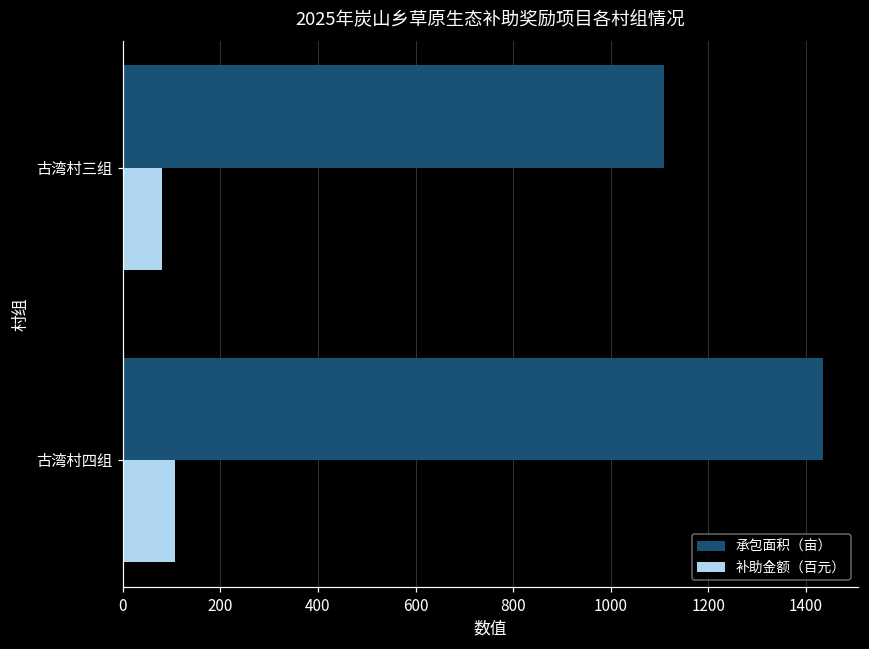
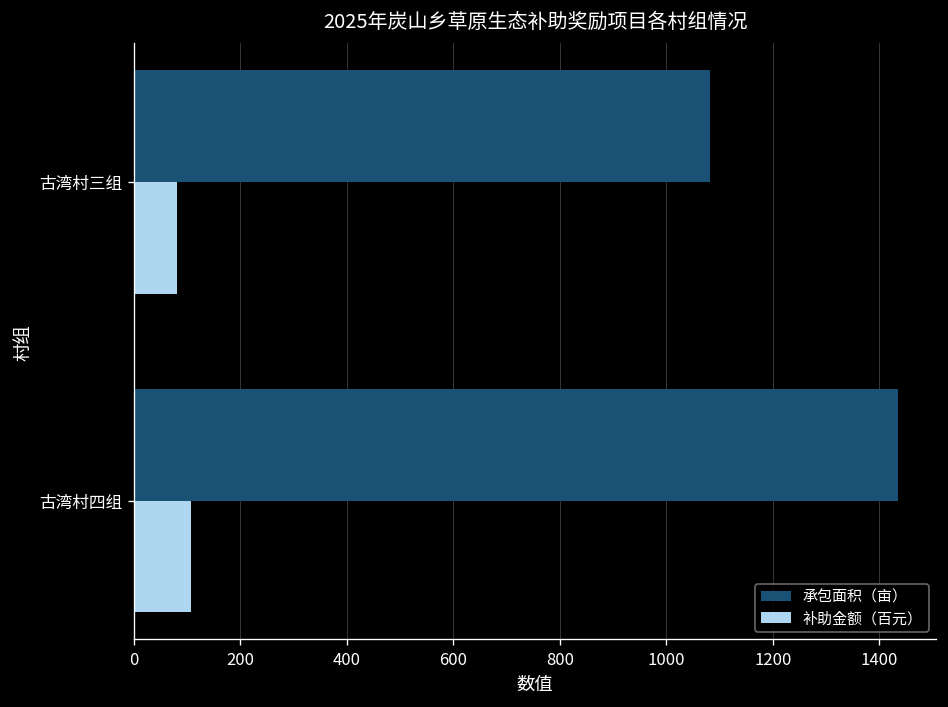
  {
    "承包面积（亩）": {
-     "古湾村三组": 1110,
+     "古湾村三组": 1080,
      "古湾村四组": 1440
    },
    "补助金额（百元）": {
      "古湾村三组": 80,
      "古湾村四组": 110
    }
  }
